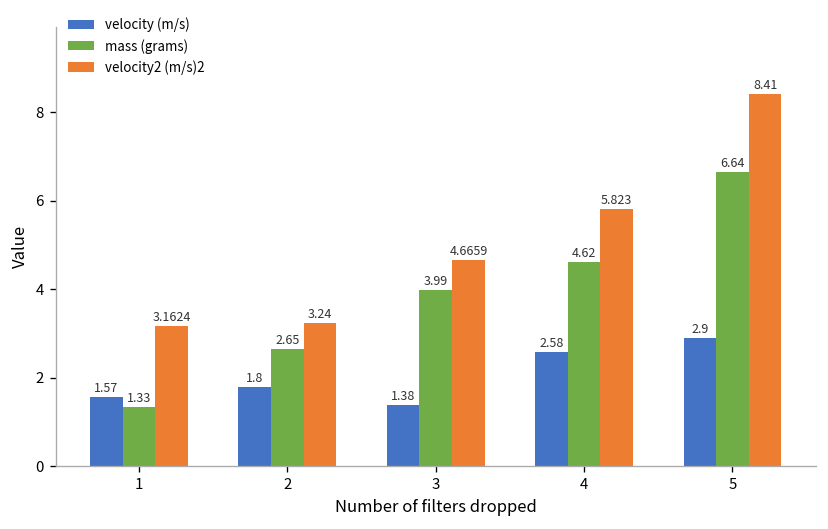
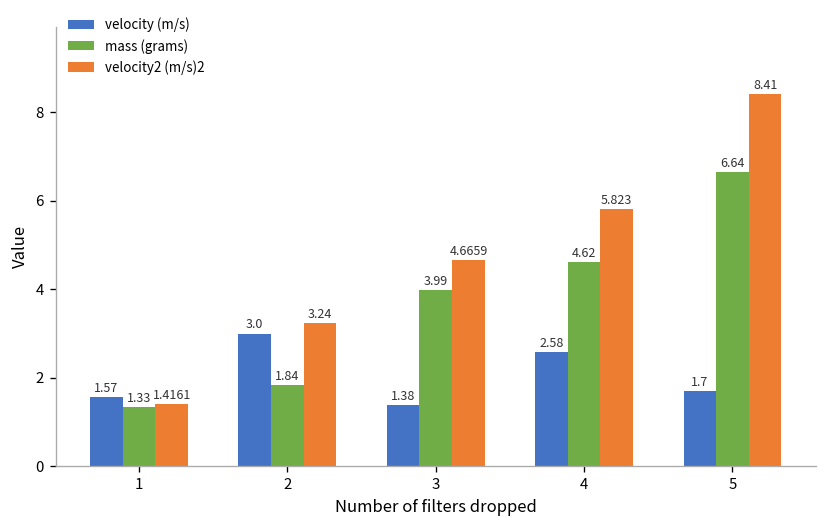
  {
    "velocity (m/s)": {
      "1": 1.57,
-     "2": 1.8,
+     "2": 3.0,
      "3": 1.38,
      "4": 2.58,
-     "5": 2.9
+     "5": 1.7
    },
    "mass (grams)": {
      "1": 1.33,
-     "2": 2.65,
+     "2": 1.84,
      "3": 3.99,
      "4": 4.62,
      "5": 6.64
    },
    "velocity2 (m/s)2": {
-     "1": 3.1624,
+     "1": 1.4161,
      "2": 3.24,
      "3": 4.6659,
      "4": 5.823,
      "5": 8.41
    }
  }
